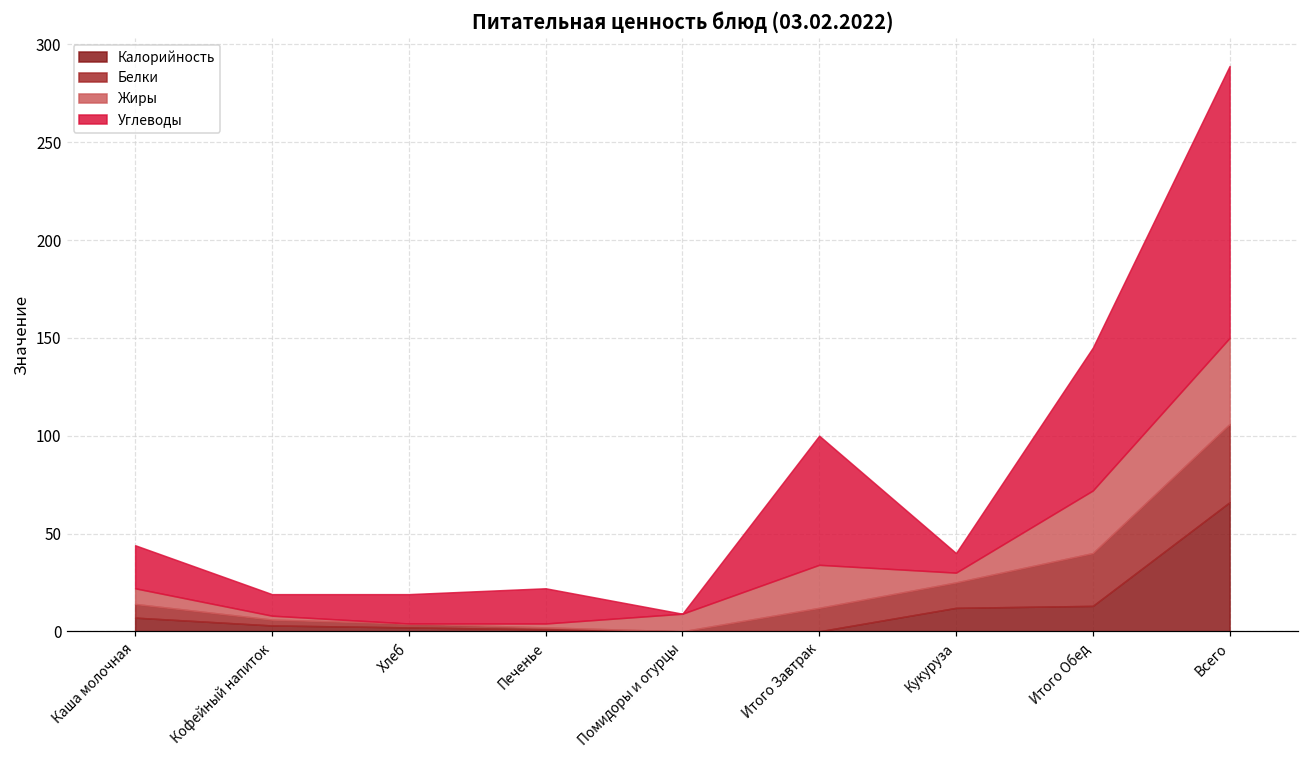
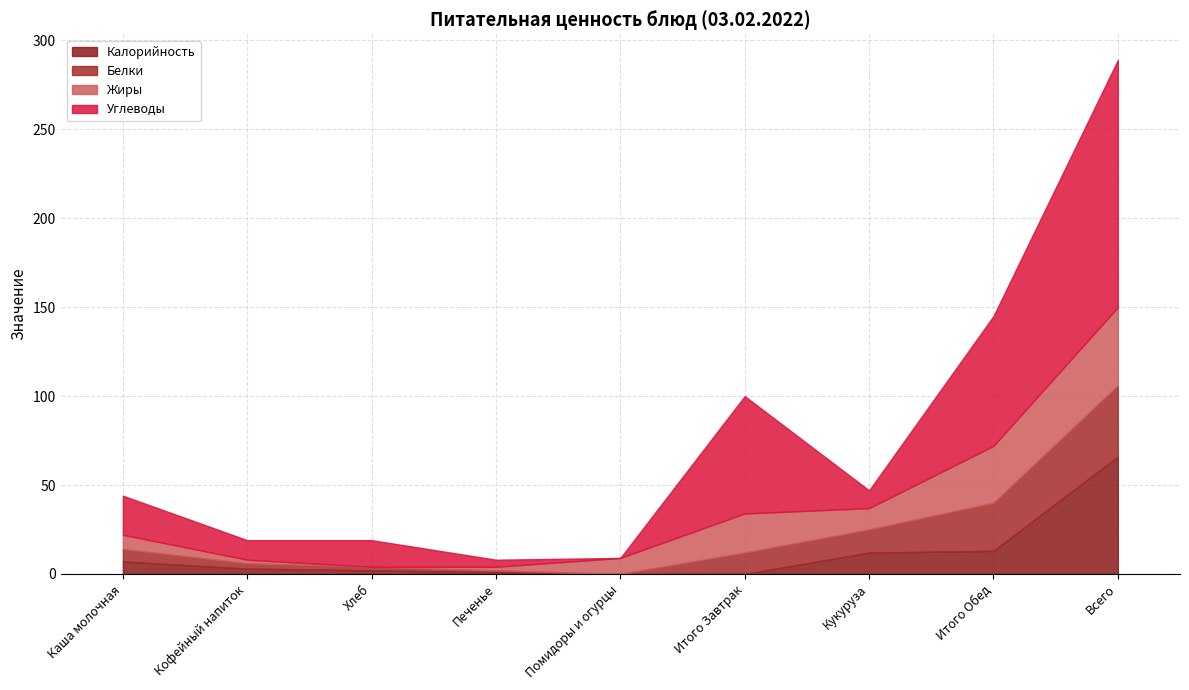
  {
    "Жиры": {
      "Каша молочная": 8,
      "Кофейный напиток": 2,
      "Печенье": 2,
      "Итого Завтрак": 22,
-     "Кукуруза": 5,
+     "Кукуруза": 12,
      "Итого Обед": 32,
      "Всего": 44
    },
    "Углеводы": {
      "Каша молочная": 22,
      "Кофейный напиток": 11,
      "Хлеб": 15,
-     "Печенье": 18,
+     "Печенье": 4,
      "Итого Завтрак": 66,
      "Кукуруза": 10,
      "Итого Обед": 73,
      "Всего": 139
    }
  }
